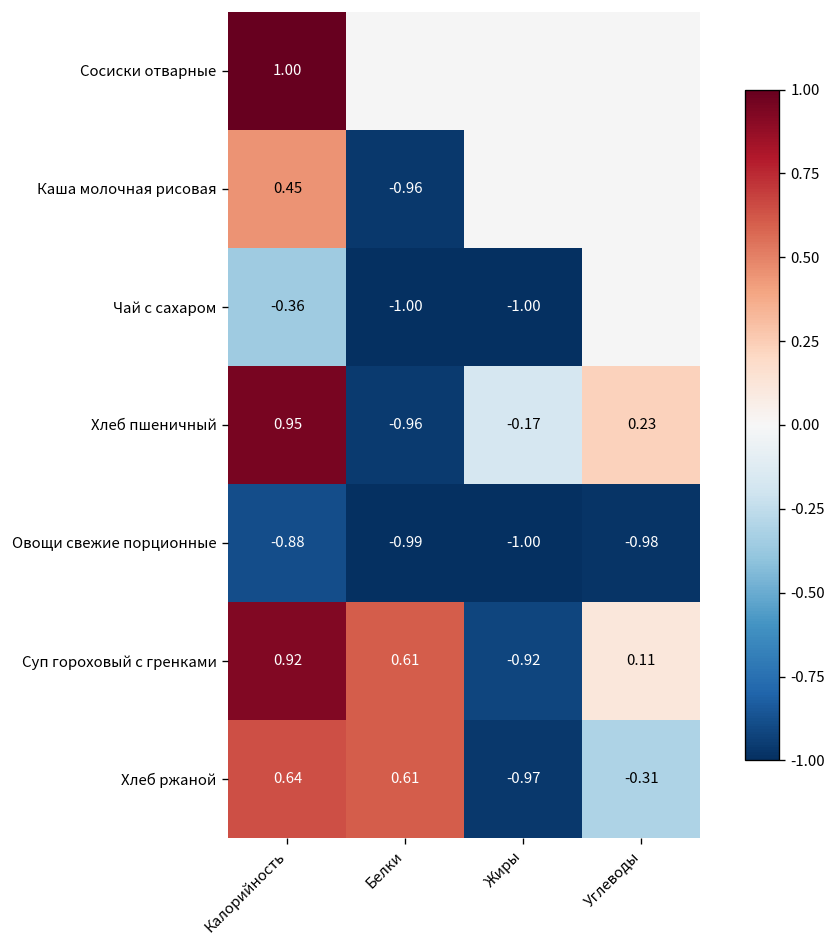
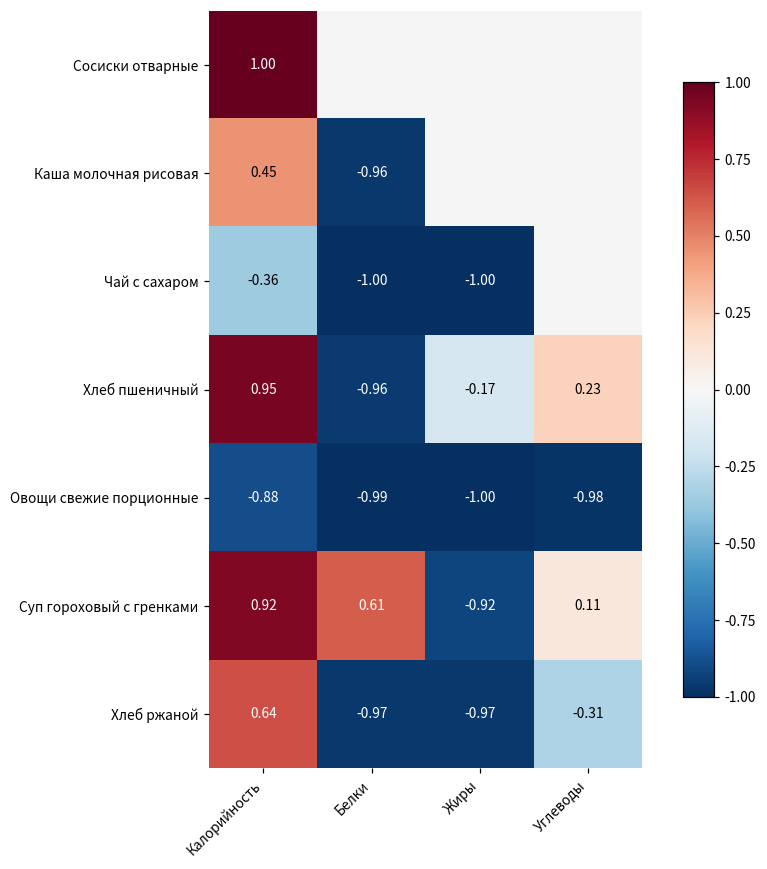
  {
    "Сосиски отварные": {
      "Калорийность": 1.00
    },
    "Каша молочная рисовая": {
      "Калорийность": 0.45,
      "Белки": -0.96
    },
    "Чай с сахаром": {
      "Калорийность": -0.36,
      "Белки": -1.00,
      "Жиры": -1.00
    },
    "Хлеб пшеничный": {
      "Калорийность": 0.95,
      "Белки": -0.96,
      "Жиры": -0.17,
      "Углеводы": 0.23
    },
    "Овощи свежие порционные": {
      "Калорийность": -0.88,
      "Белки": -0.99,
      "Жиры": -1.00,
      "Углеводы": -0.98
    },
    "Суп гороховый с гренками": {
      "Калорийность": 0.92,
      "Белки": 0.61,
      "Жиры": -0.92,
      "Углеводы": 0.11
    },
    "Хлеб ржаной": {
      "Калорийность": 0.64,
-     "Белки": 0.61,
+     "Белки": -0.97,
      "Жиры": -0.97,
      "Углеводы": -0.31
    }
  }
